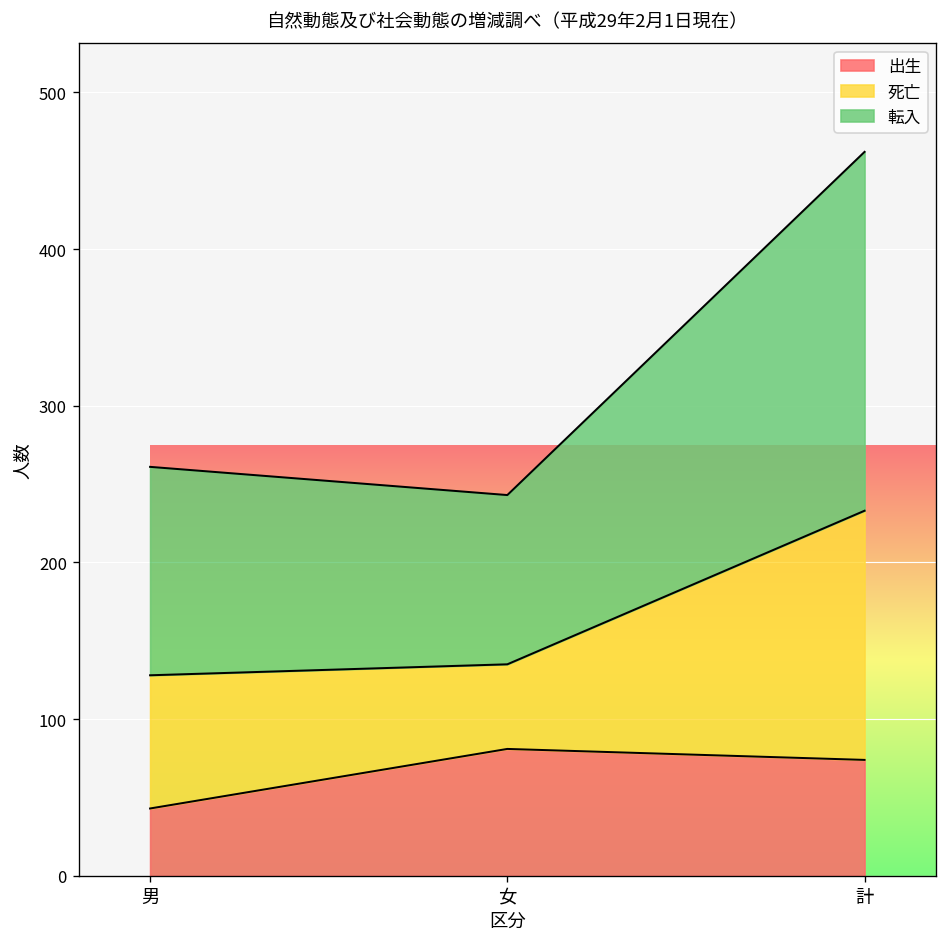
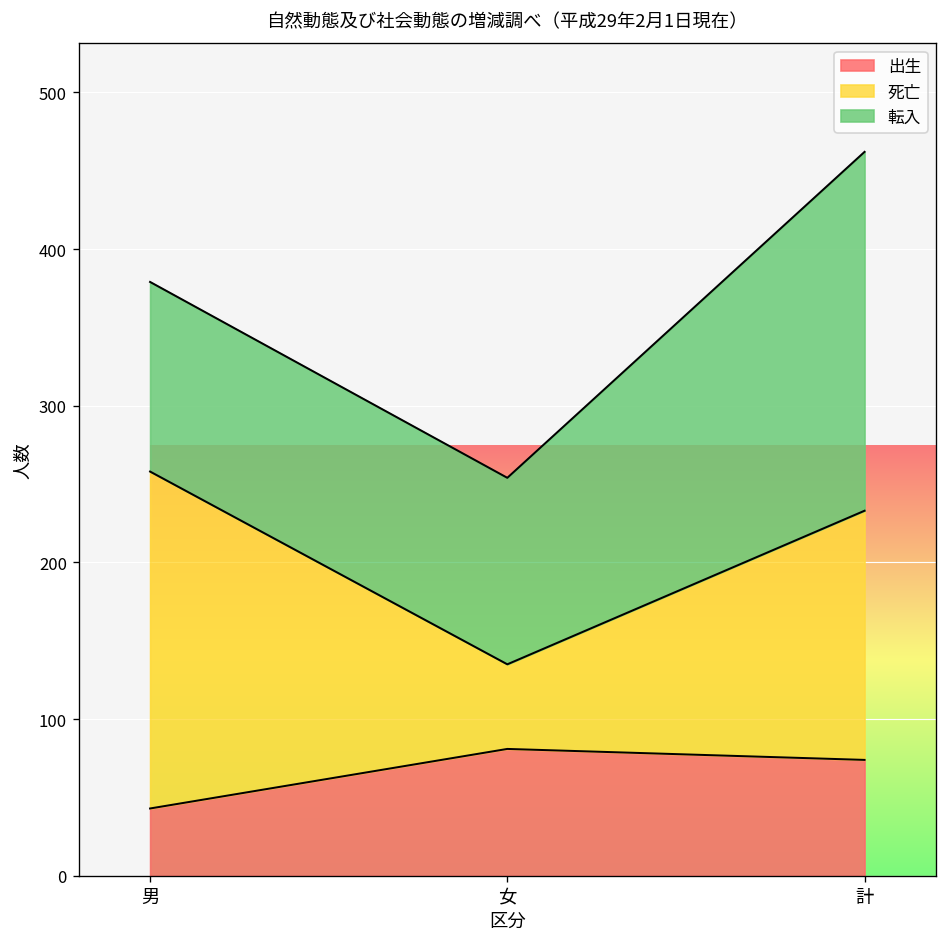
  {
    "出生": {
      "男": 43,
      "女": 81,
      "計": 74
    },
    "死亡": {
-     "男": 85,
+     "男": 215,
      "女": 54,
      "計": 159
    },
    "転入": {
-     "男": 133,
-     "女": 108,
+     "男": 121,
+     "女": 119,
      "計": 229
    }
  }
